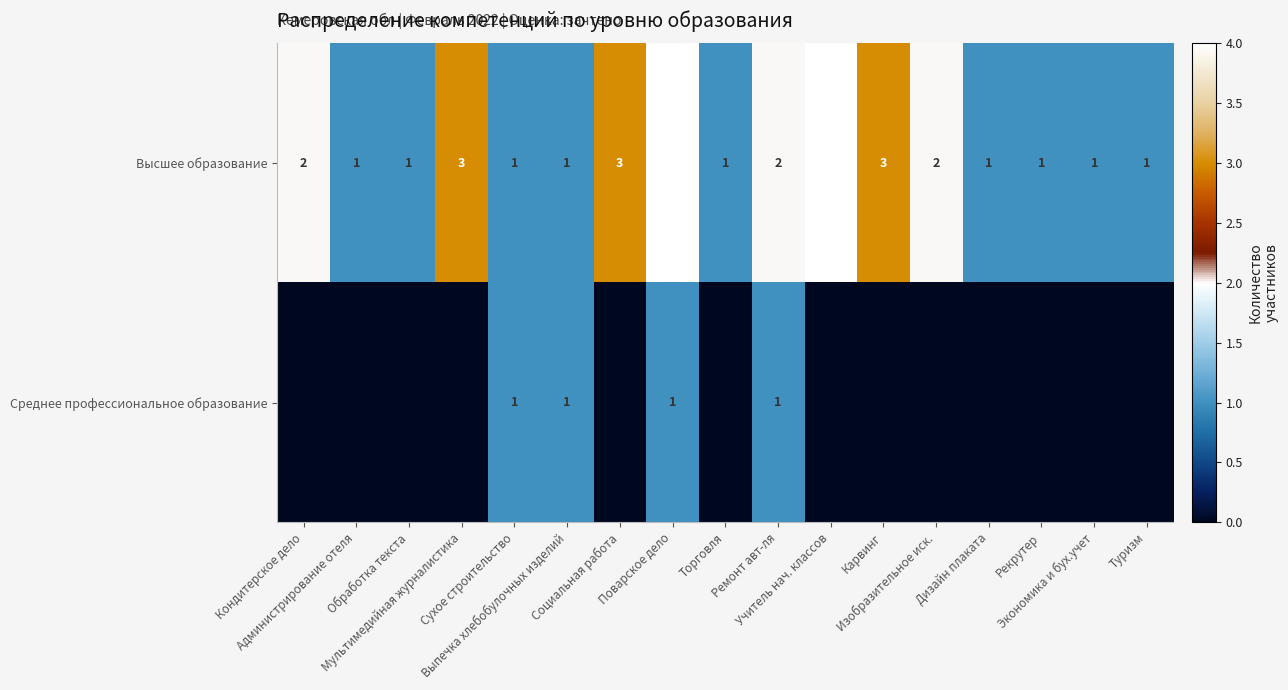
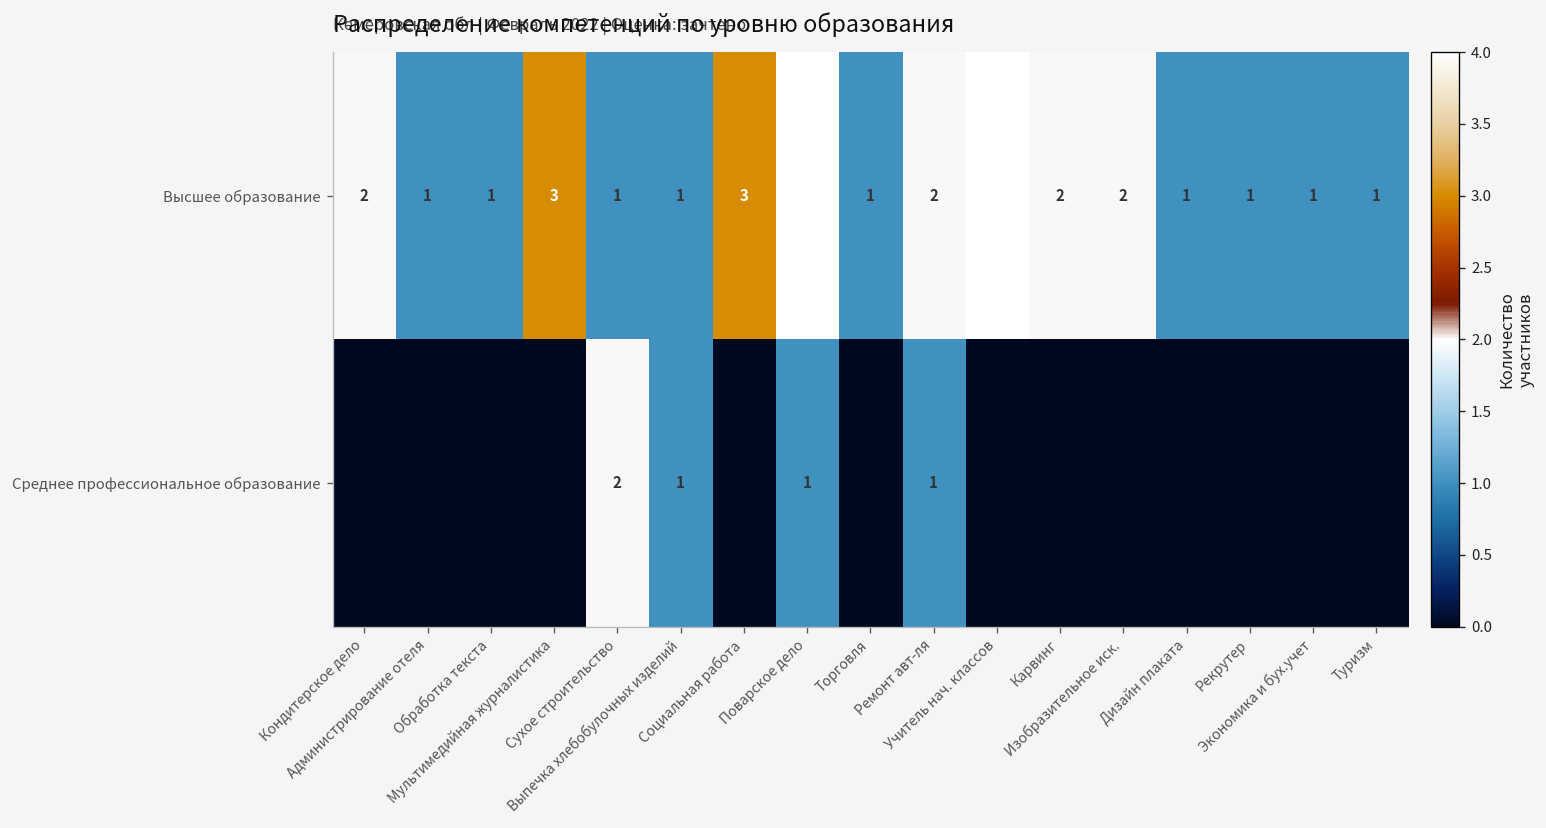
  {
    "Высшее образование": {
      "Кондитерское дело": 2,
      "Администрирование отеля": 1,
      "Обработка текста": 1,
      "Мультимедийная журналистика": 3,
      "Сухое строительство": 1,
      "Выпечка хлебобулочных изделий": 1,
      "Социальная работа": 3,
      "Торговля": 1,
      "Ремонт авт-ля": 2,
-     "Карвинг": 3,
+     "Карвинг": 2,
      "Изобразительное иск.": 2,
      "Дизайн плаката": 1,
      "Рекрутер": 1,
      "Экономика и бух.учет": 1,
      "Туризм": 1
    },
    "Среднее профессиональное образование": {
-     "Сухое строительство": 1,
+     "Сухое строительство": 2,
      "Выпечка хлебобулочных изделий": 1,
      "Поварское дело": 1,
      "Ремонт авт-ля": 1
    }
  }
